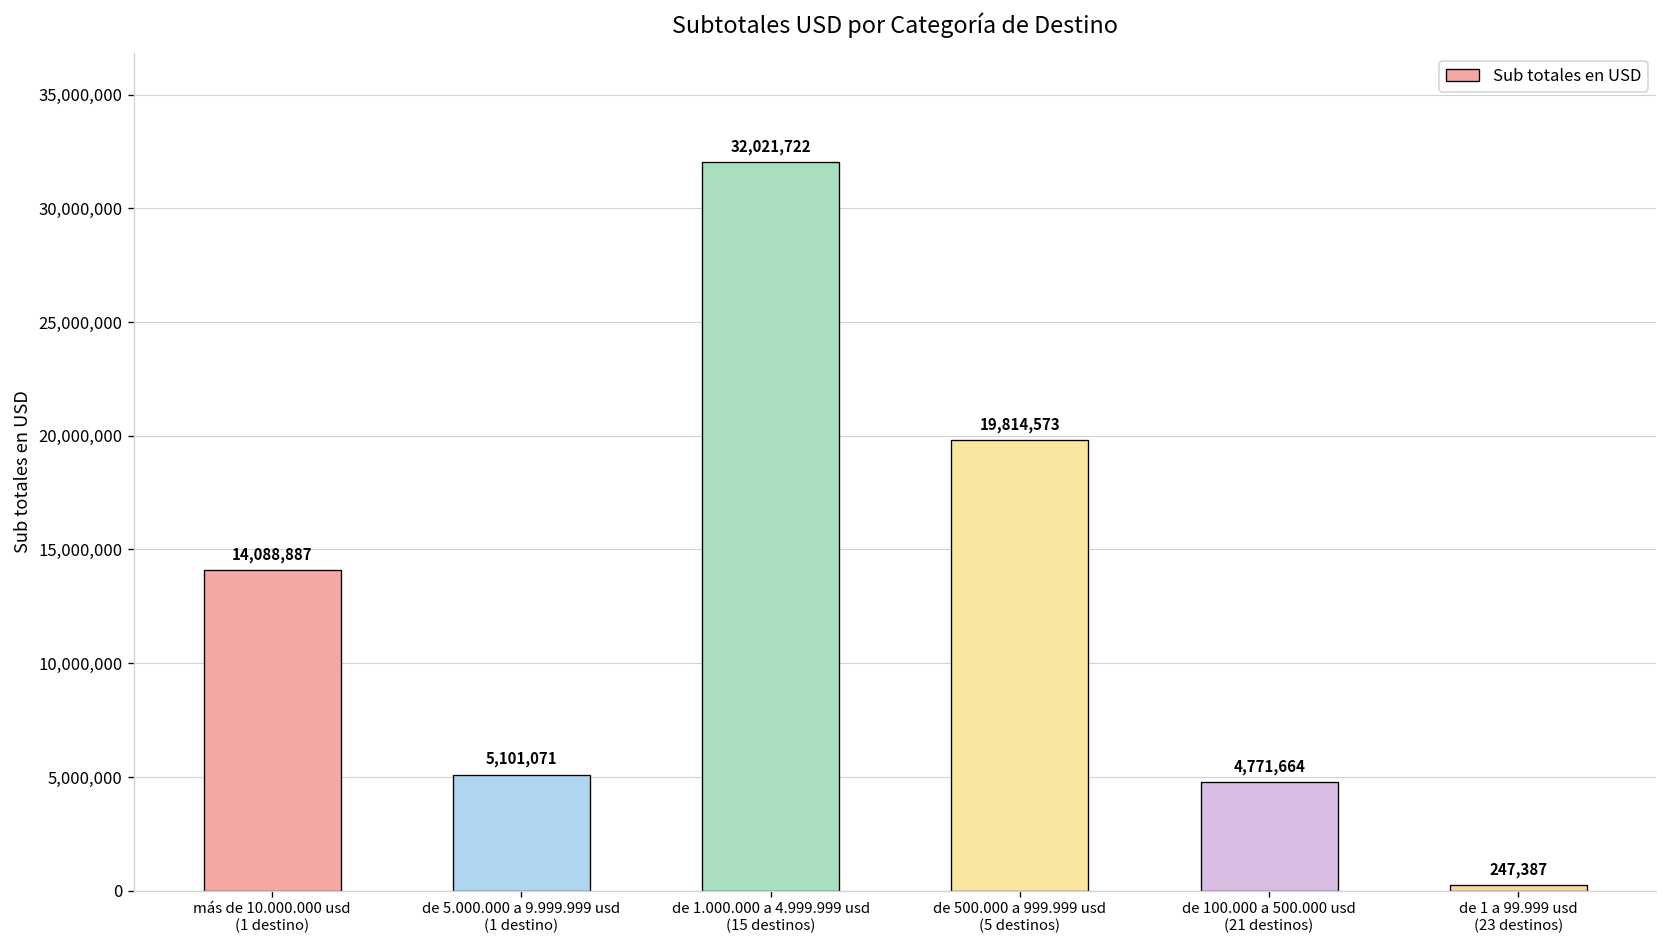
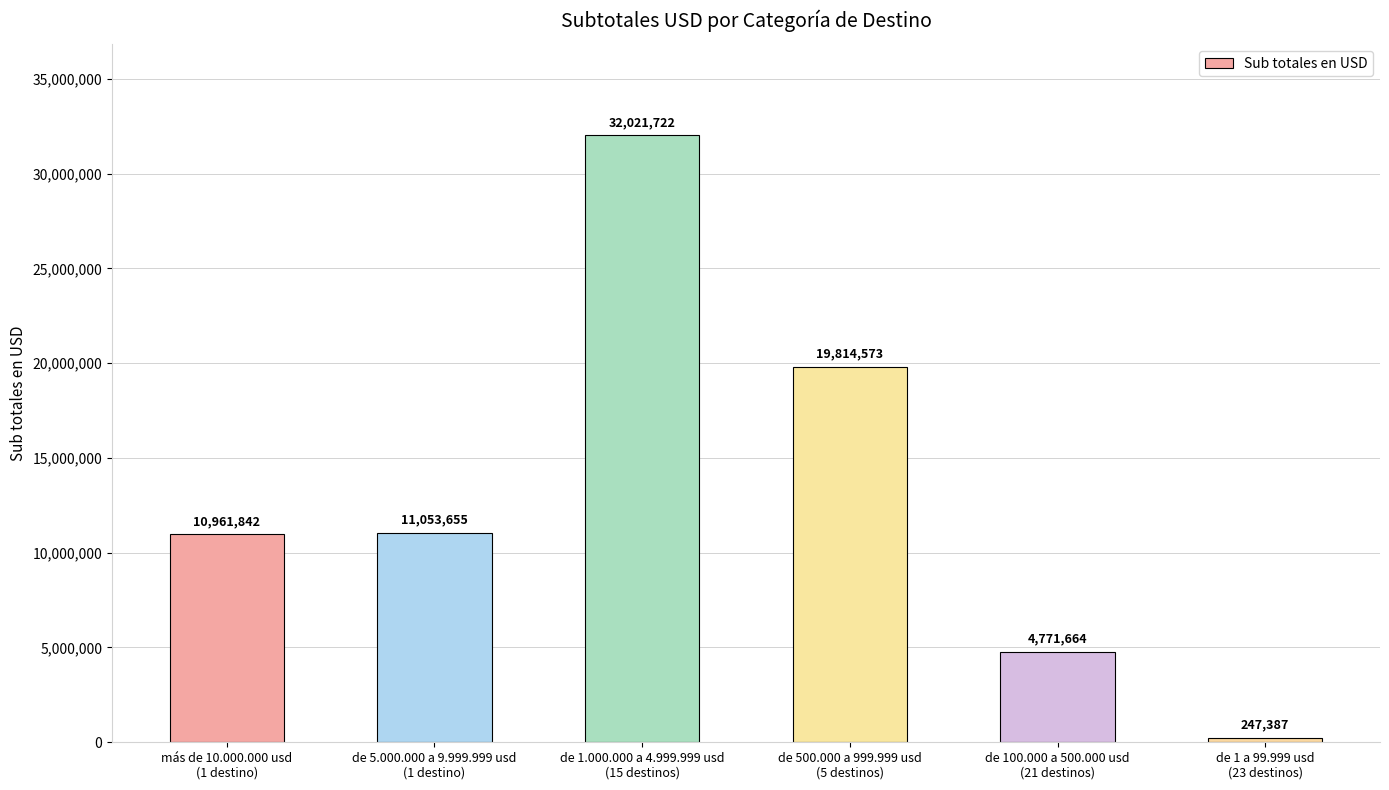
  {
-   "más de 10.000.000 usd (1 destino)": "14,088,887",
-   "de 5.000.000 a 9.999.999 usd (1 destino)": "5,101,071",
+   "más de 10.000.000 usd (1 destino)": "10,961,842",
+   "de 5.000.000 a 9.999.999 usd (1 destino)": "11,053,655",
    "de 1.000.000 a 4.999.999 usd (15 destinos)": "32,021,722",
    "de 500.000 a 999.999 usd (5 destinos)": "19,814,573",
    "de 100.000 a 500.000 usd (21 destinos)": "4,771,664",
    "de 1 a 99.999 usd (23 destinos)": "247,387"
  }
